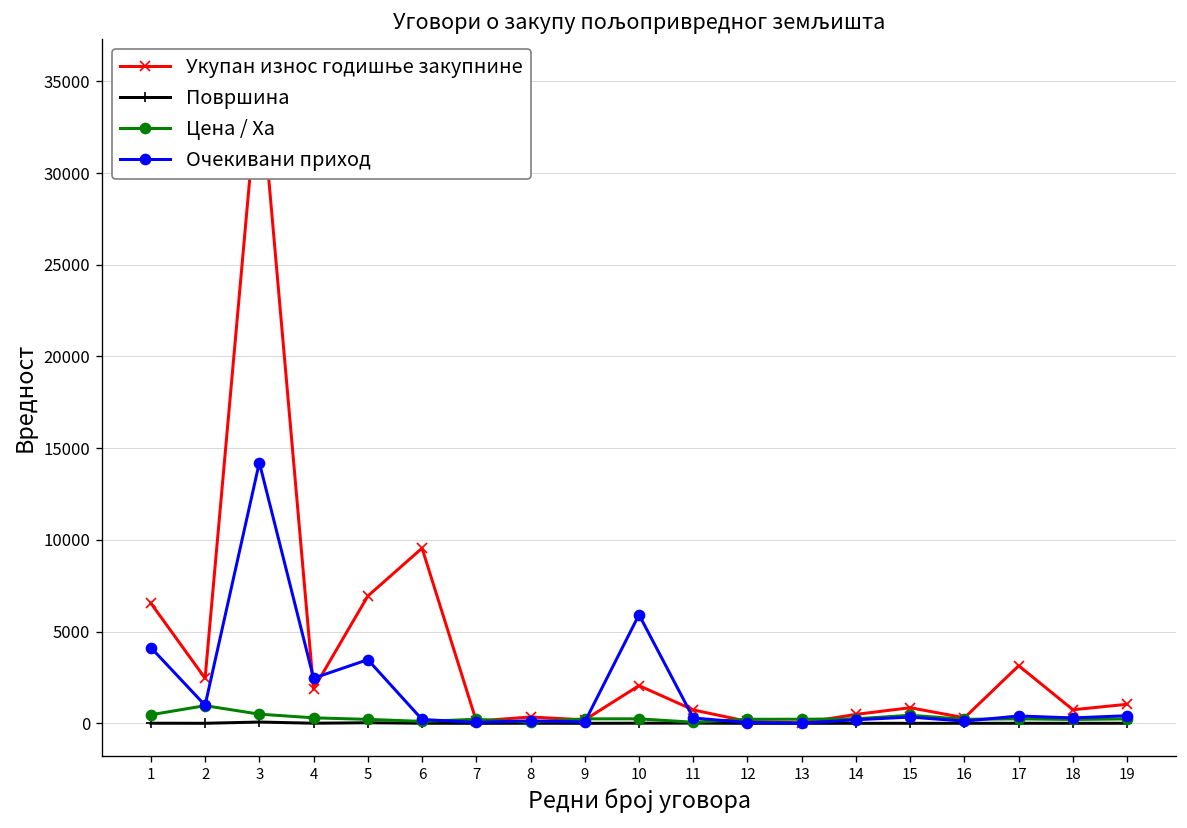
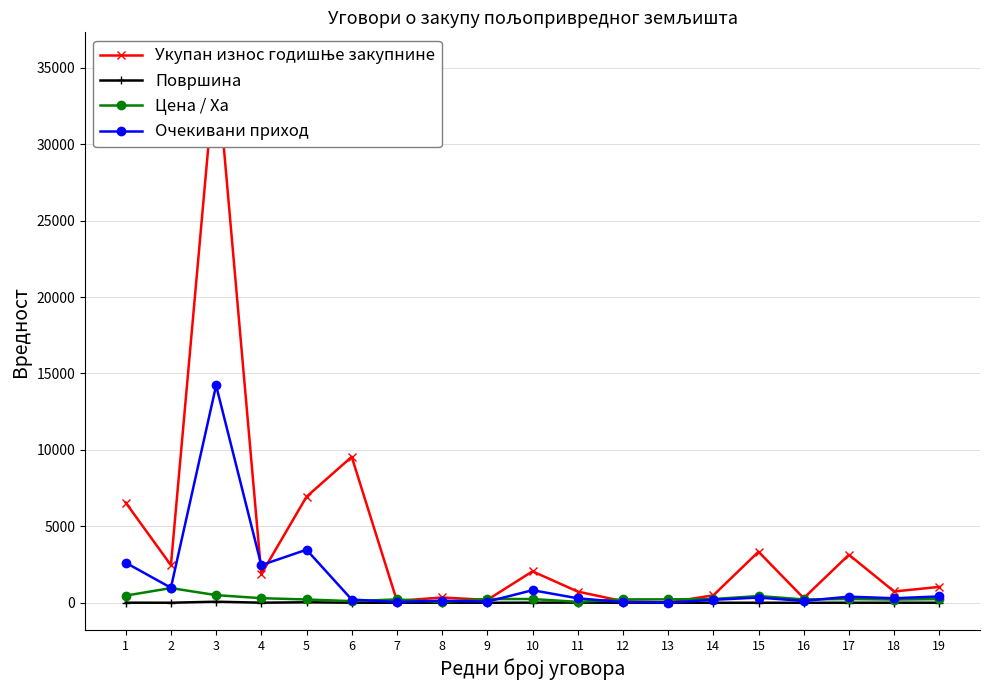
  {
    "Укупан износ годишње закупнине": {
      "1": 6600,
      "2": 2500,
      "4": 1900,
      "5": 6900,
      "6": 9500,
      "8": 300,
      "10": 2100,
      "11": 700,
      "14": 500,
-     "15": 900,
+     "15": 3300,
      "17": 3100,
      "18": 700,
      "19": 1000
    },
    "Површина": {
      "1": 0,
      "2": 0,
      "3": 100,
      "4": 0,
      "5": 0,
      "10": 0,
      "14": 0,
      "15": 0,
      "17": 0,
      "18": 0,
      "19": 0
    },
    "Цена / Ха": {
      "1": 500,
      "3": 500,
      "4": 300,
      "5": 200,
      "10": 200,
      "13": 200,
      "19": 200
    },
    "Очекивани приход": {
-     "1": 4100,
+     "1": 2600,
      "3": 14200,
      "4": 2500,
      "5": 3500,
-     "10": 5900,
+     "10": 800,
      "11": 300,
      "19": 400
    }
  }
